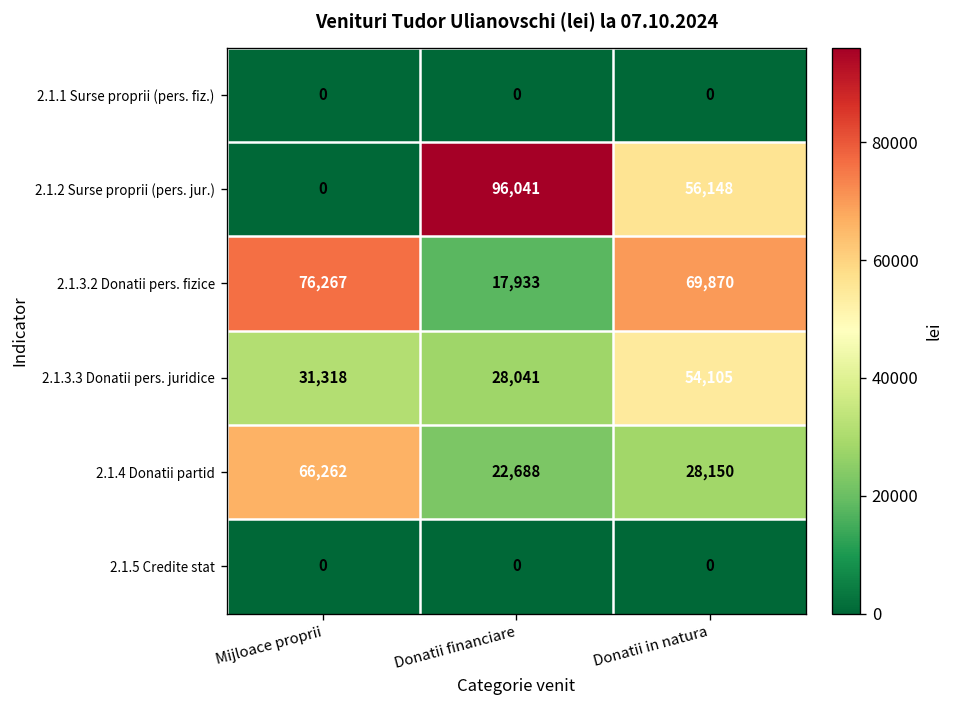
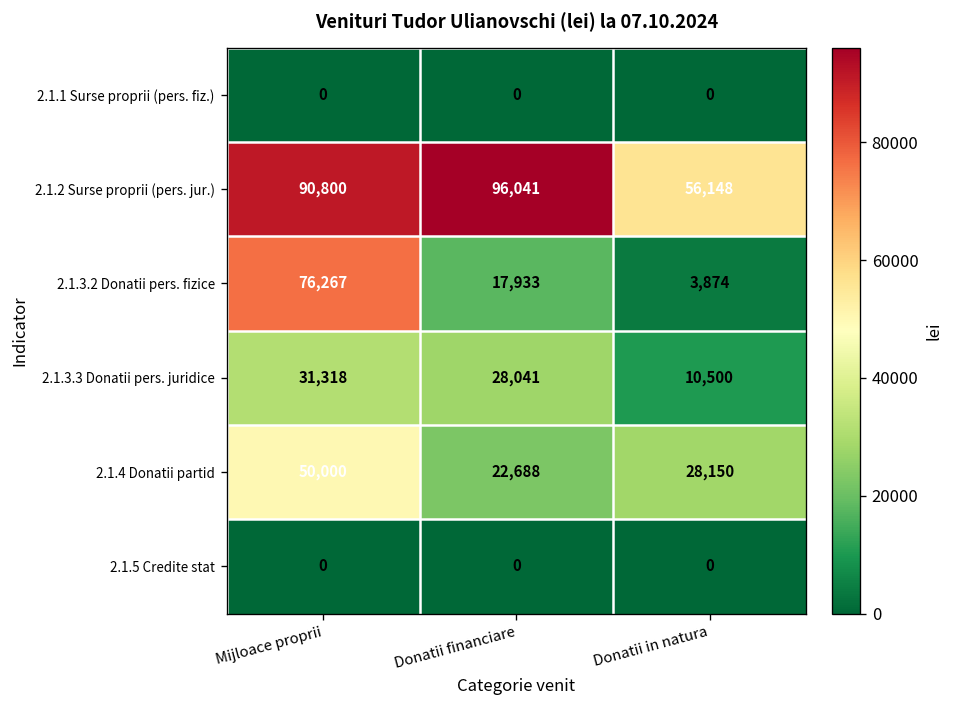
  {
    "2.1.1 Surse proprii (pers. fiz.)": {
      "Mijloace proprii": "0",
      "Donatii financiare": "0",
      "Donatii in natura": "0"
    },
    "2.1.2 Surse proprii (pers. jur.)": {
-     "Mijloace proprii": "0",
+     "Mijloace proprii": "90,800",
      "Donatii financiare": "96,041",
      "Donatii in natura": "56,148"
    },
    "2.1.3.2 Donatii pers. fizice": {
      "Mijloace proprii": "76,267",
      "Donatii financiare": "17,933",
-     "Donatii in natura": "69,870"
+     "Donatii in natura": "3,874"
    },
    "2.1.3.3 Donatii pers. juridice": {
      "Mijloace proprii": "31,318",
      "Donatii financiare": "28,041",
-     "Donatii in natura": "54,105"
+     "Donatii in natura": "10,500"
    },
    "2.1.4 Donatii partid": {
-     "Mijloace proprii": "66,262",
+     "Mijloace proprii": "50,000",
      "Donatii financiare": "22,688",
      "Donatii in natura": "28,150"
    },
    "2.1.5 Credite stat": {
      "Mijloace proprii": "0",
      "Donatii financiare": "0",
      "Donatii in natura": "0"
    }
  }
